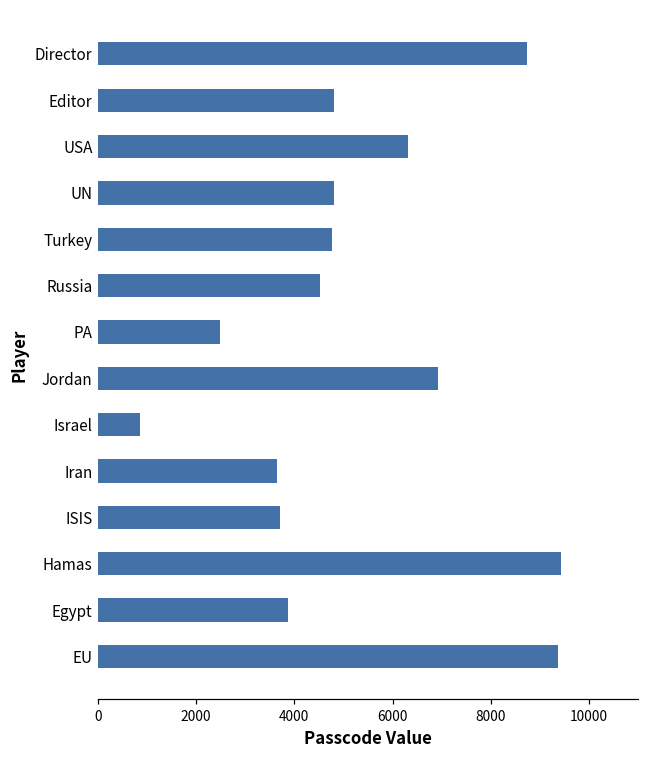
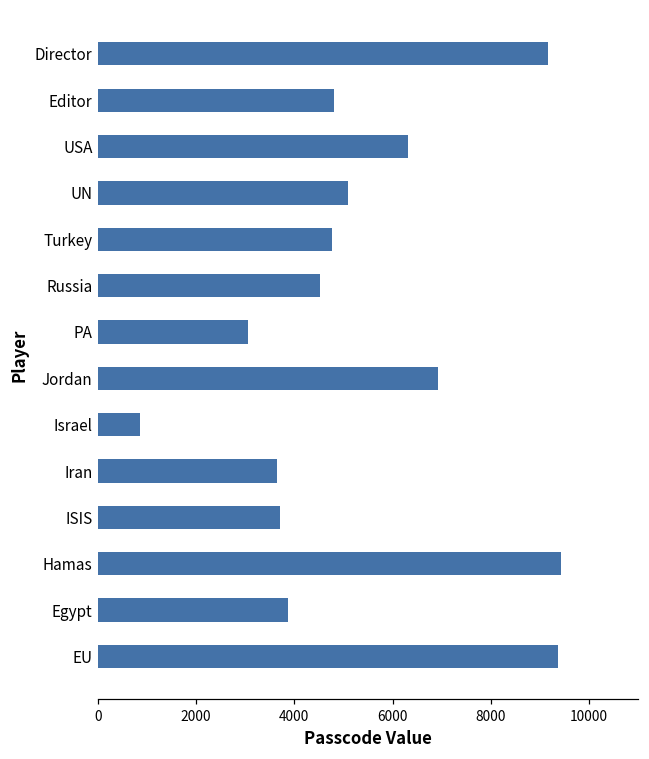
  {
-   "Director": 8700,
+   "Director": 9200,
    "Editor": 4800,
    "USA": 6300,
-   "UN": 4800,
+   "UN": 5100,
    "Turkey": 4800,
    "Russia": 4500,
-   "PA": 2500,
+   "PA": 3100,
    "Jordan": 6900,
    "Israel": 900,
    "Iran": 3600,
    "ISIS": 3700,
    "Hamas": 9400,
    "Egypt": 3900,
    "EU": 9400
  }
